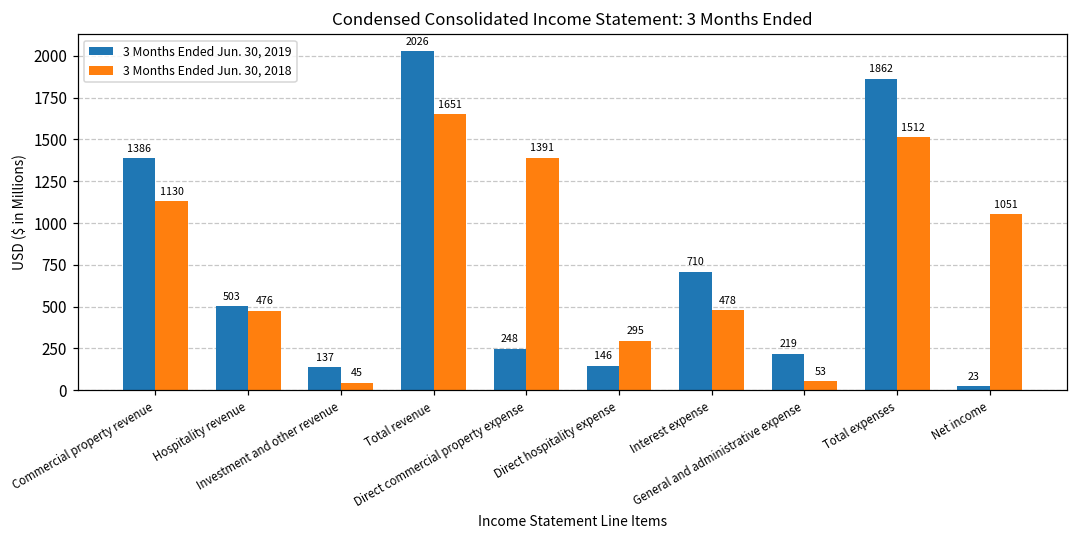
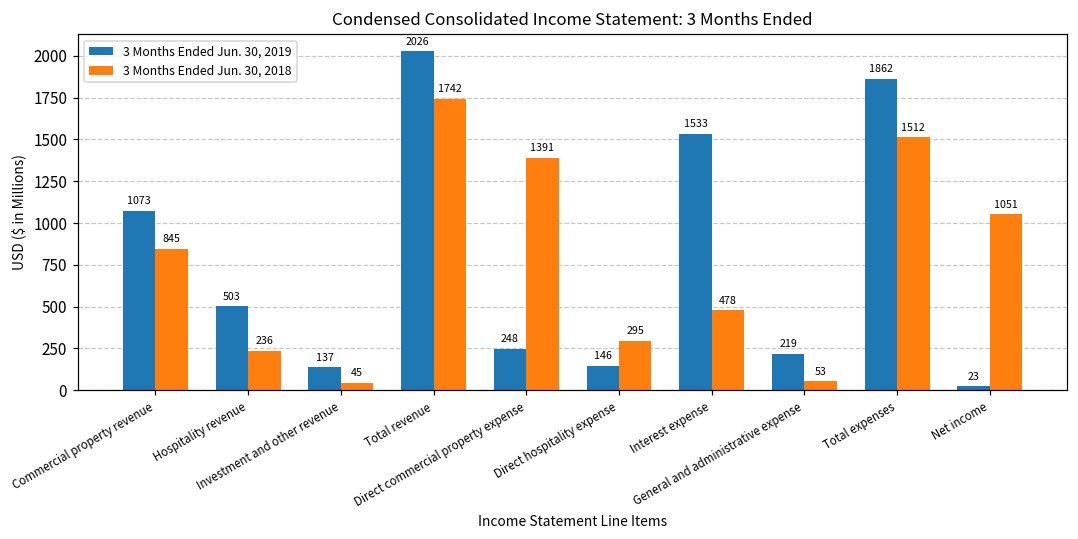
  {
    "3 Months Ended Jun. 30, 2019": {
-     "Commercial property revenue": 1386,
+     "Commercial property revenue": 1073,
      "Hospitality revenue": 503,
      "Investment and other revenue": 137,
      "Total revenue": 2026,
      "Direct commercial property expense": 248,
      "Direct hospitality expense": 146,
-     "Interest expense": 710,
+     "Interest expense": 1533,
      "General and administrative expense": 219,
      "Total expenses": 1862,
      "Net income": 23
    },
    "3 Months Ended Jun. 30, 2018": {
-     "Commercial property revenue": 1130,
-     "Hospitality revenue": 476,
+     "Commercial property revenue": 845,
+     "Hospitality revenue": 236,
      "Investment and other revenue": 45,
-     "Total revenue": 1651,
+     "Total revenue": 1742,
      "Direct commercial property expense": 1391,
      "Direct hospitality expense": 295,
      "Interest expense": 478,
      "General and administrative expense": 53,
      "Total expenses": 1512,
      "Net income": 1051
    }
  }
